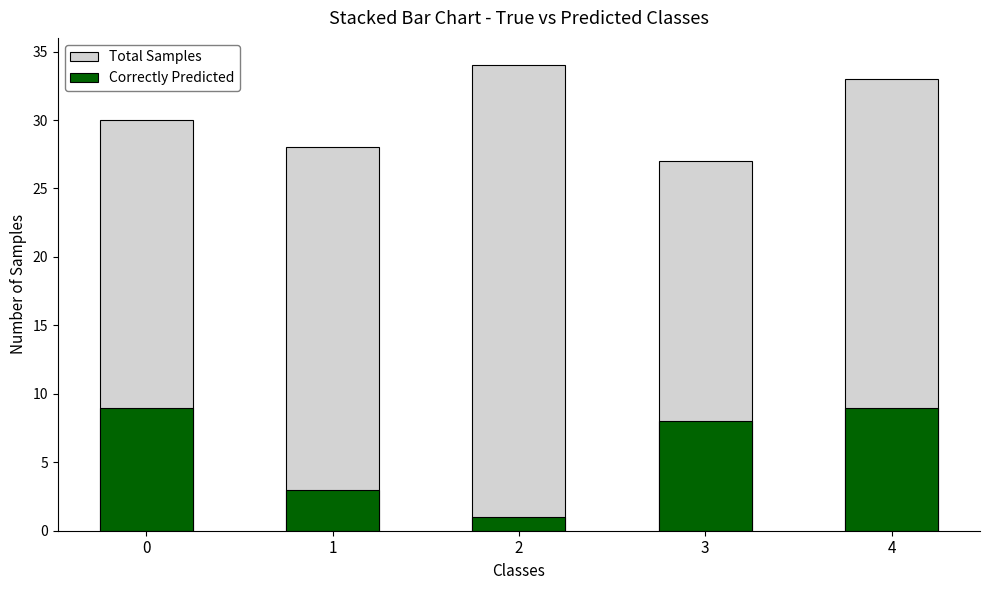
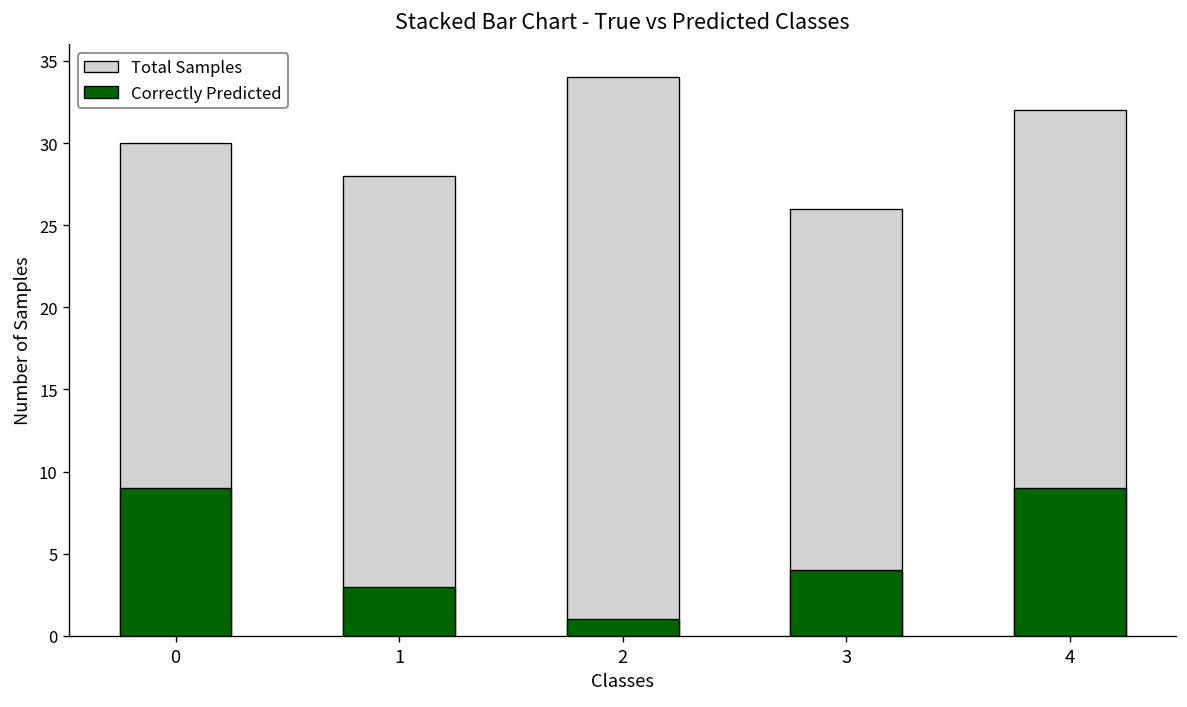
  {
    "Total Samples": {
      "0": 30,
      "1": 28,
      "2": 34,
-     "3": 27,
-     "4": 33
+     "3": 26,
+     "4": 32
    },
    "Correctly Predicted": {
-     "3": 8
+     "3": 4
    }
  }
